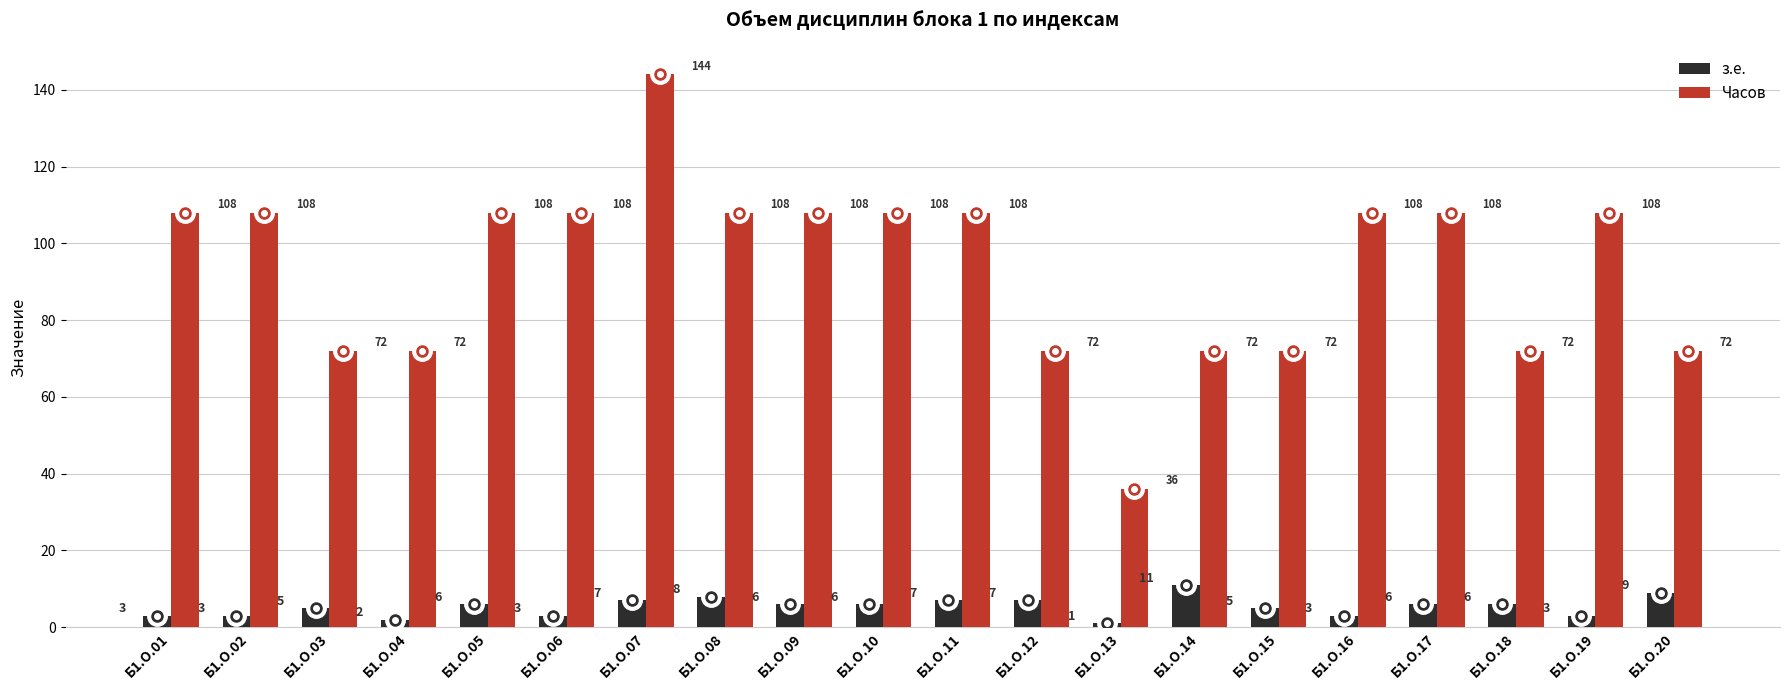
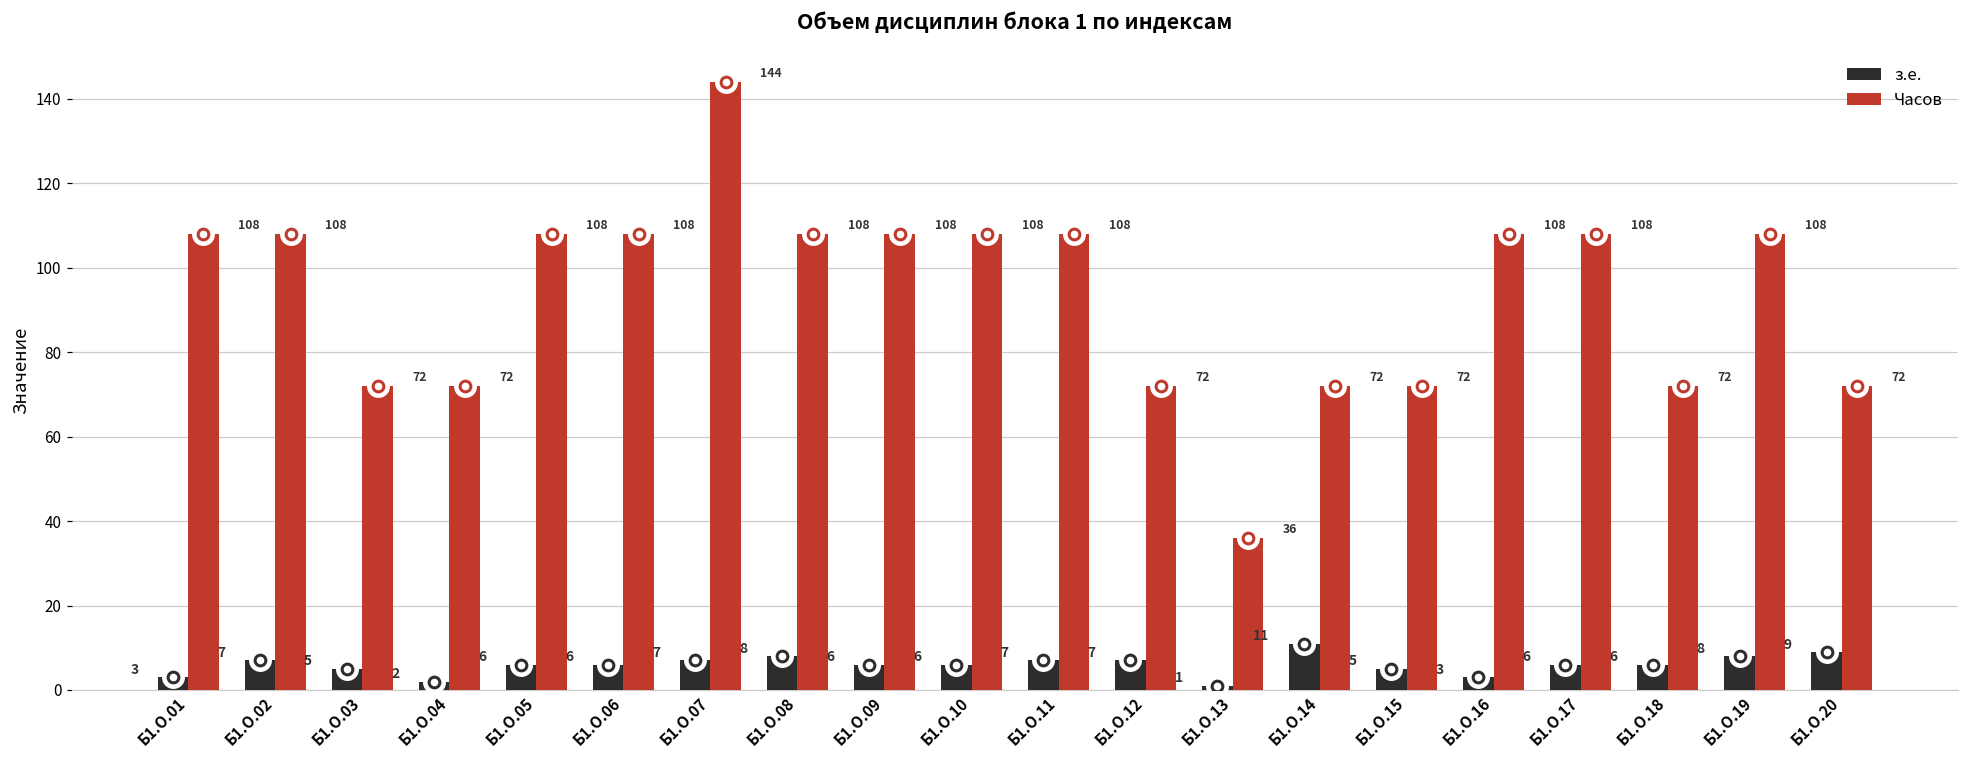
  {
    "з.е.": {
-     "Б1.О.02": 3,
-     "Б1.О.06": 3,
-     "Б1.О.19": 3
+     "Б1.О.02": 7,
+     "Б1.О.06": 6,
+     "Б1.О.19": 8
    },
    "Часов": {
      "Б1.О.01": 108,
      "Б1.О.05": 108,
      "Б1.О.07": 144,
      "Б1.О.08": 108,
      "Б1.О.16": 108,
      "Б1.О.19": 108
    }
  }
